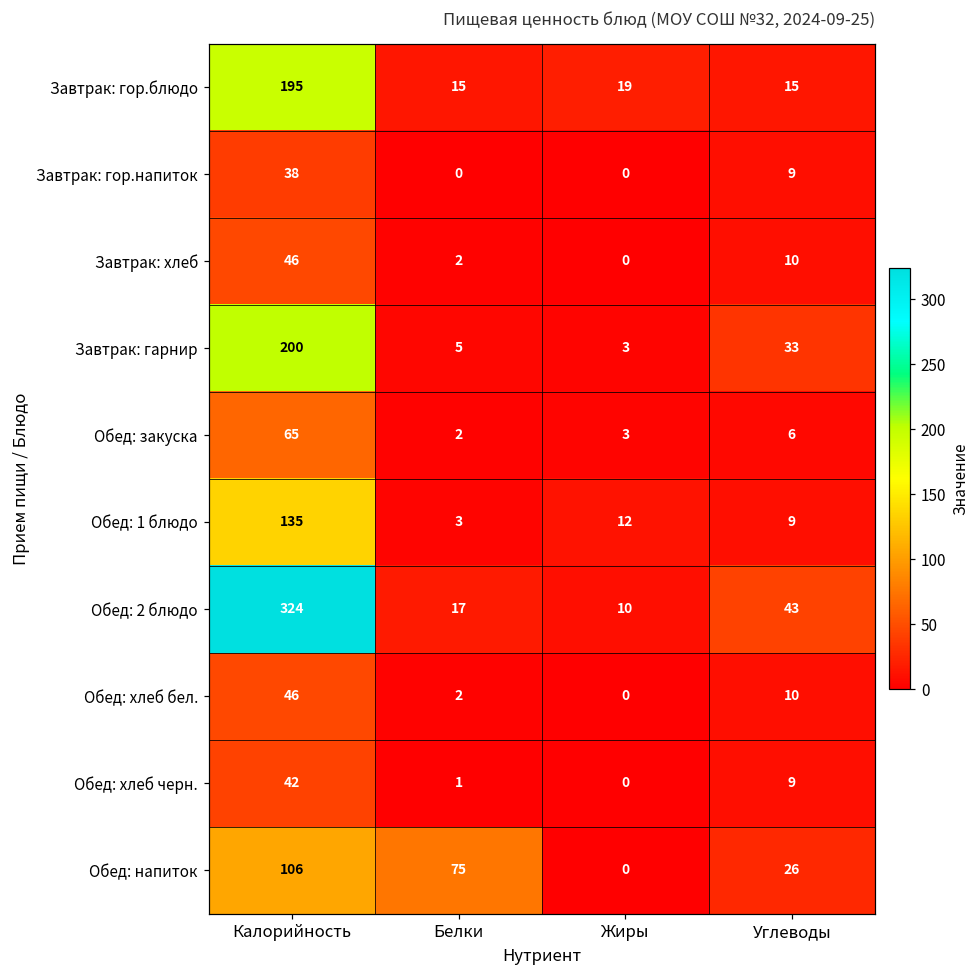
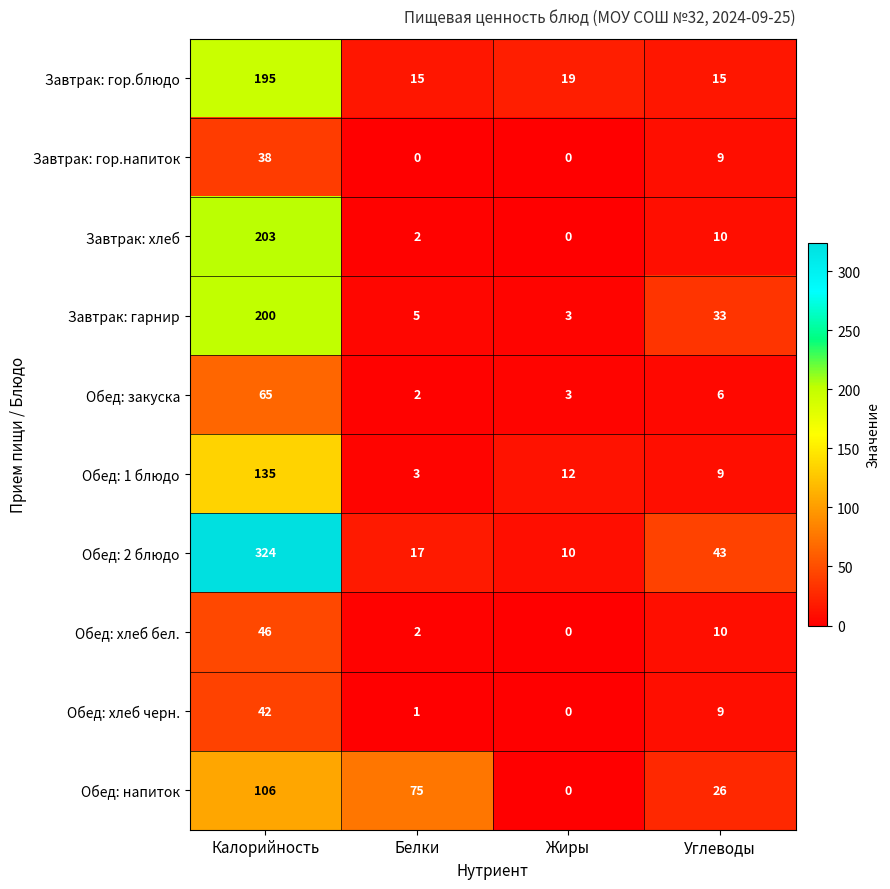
  {
    "Завтрак: гор.блюдо": {
      "Калорийность": 195,
      "Белки": 15,
      "Жиры": 19,
      "Углеводы": 15
    },
    "Завтрак: гор.напиток": {
      "Калорийность": 38,
      "Белки": 0,
      "Жиры": 0,
      "Углеводы": 9
    },
    "Завтрак: хлеб": {
-     "Калорийность": 46,
+     "Калорийность": 203,
      "Белки": 2,
      "Жиры": 0,
      "Углеводы": 10
    },
    "Завтрак: гарнир": {
      "Калорийность": 200,
      "Белки": 5,
      "Жиры": 3,
      "Углеводы": 33
    },
    "Обед: закуска": {
      "Калорийность": 65,
      "Белки": 2,
      "Жиры": 3,
      "Углеводы": 6
    },
    "Обед: 1 блюдо": {
      "Калорийность": 135,
      "Белки": 3,
      "Жиры": 12,
      "Углеводы": 9
    },
    "Обед: 2 блюдо": {
      "Калорийность": 324,
      "Белки": 17,
      "Жиры": 10,
      "Углеводы": 43
    },
    "Обед: хлеб бел.": {
      "Калорийность": 46,
      "Белки": 2,
      "Жиры": 0,
      "Углеводы": 10
    },
    "Обед: хлеб черн.": {
      "Калорийность": 42,
      "Белки": 1,
      "Жиры": 0,
      "Углеводы": 9
    },
    "Обед: напиток": {
      "Калорийность": 106,
      "Белки": 75,
      "Жиры": 0,
      "Углеводы": 26
    }
  }
